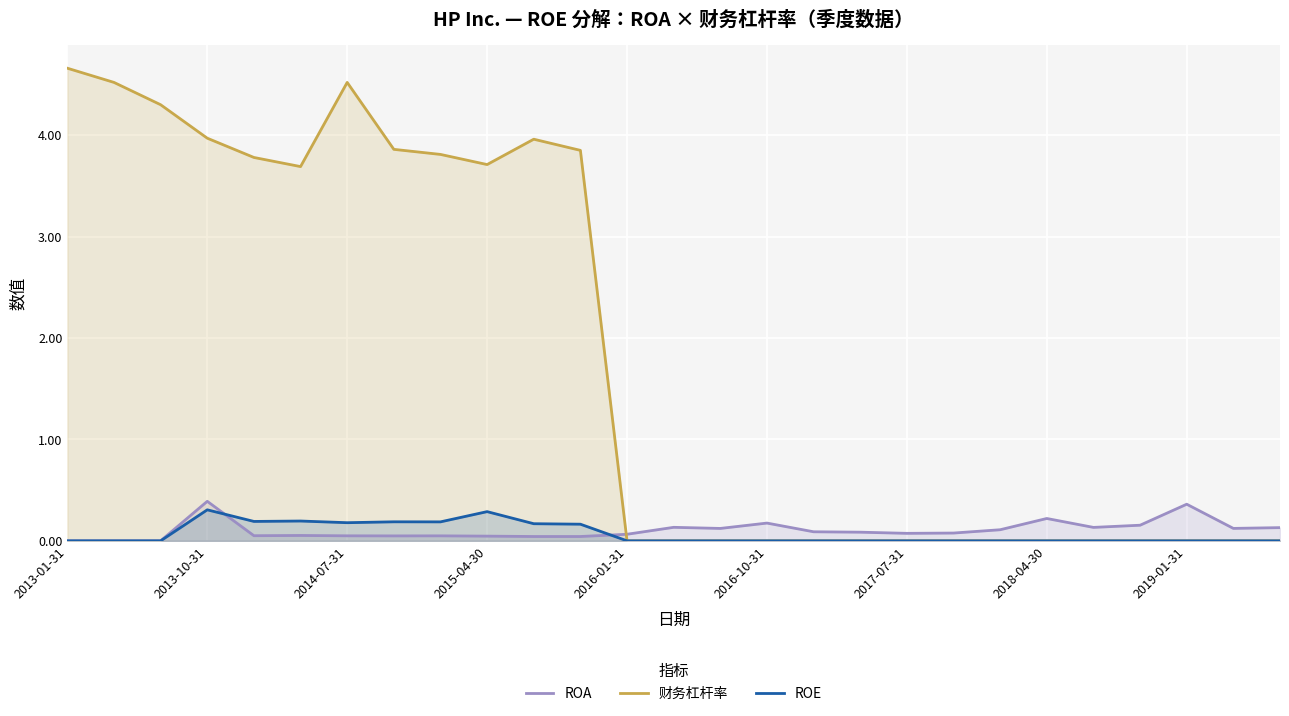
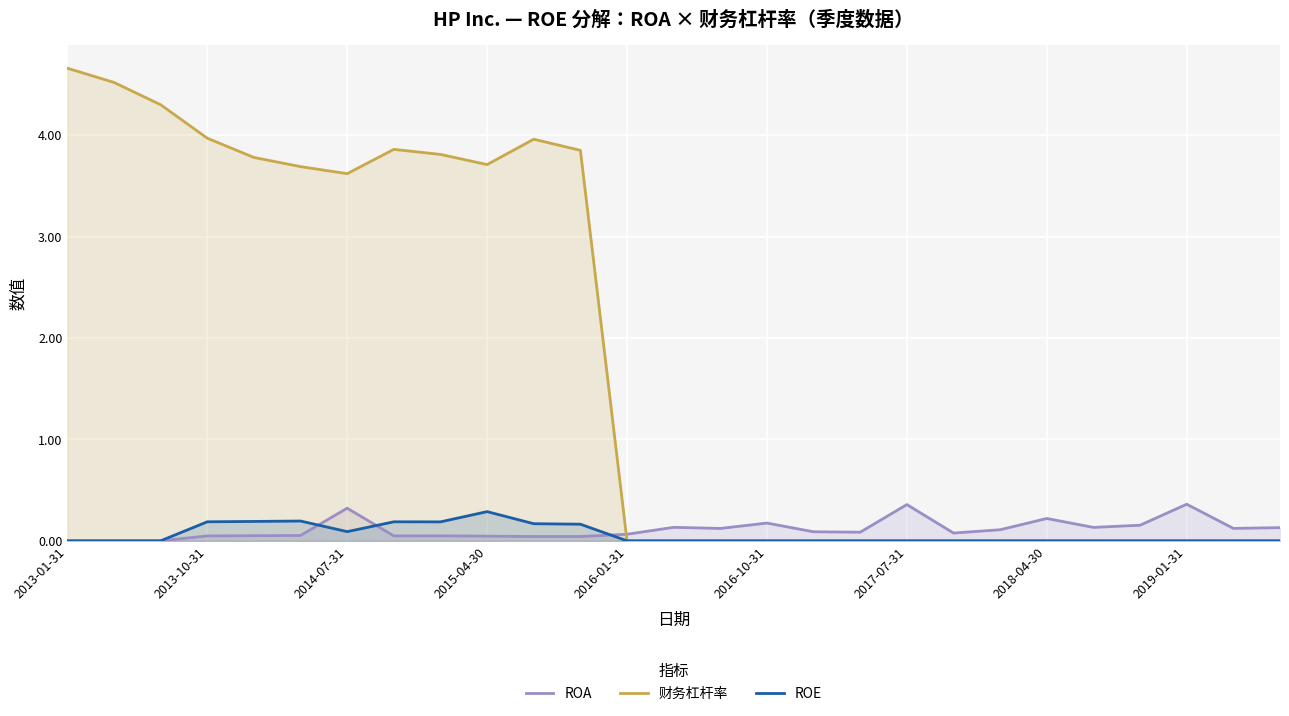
  {
    "ROA": {
-     "2013-10-31": 0.39,
-     "2014-07-31": 0.05,
+     "2013-10-31": 0.05,
+     "2014-07-31": 0.32,
      "2015-04-30": 0.05,
      "2016-01-31": 0.06,
      "2016-10-31": 0.18,
-     "2017-07-31": 0.07,
+     "2017-07-31": 0.36,
      "2018-04-30": 0.22,
      "2019-01-31": 0.36
    },
    "财务杠杆率": {
      "2013-01-31": 4.66,
      "2013-10-31": 3.97,
-     "2014-07-31": 4.52,
+     "2014-07-31": 3.62,
      "2015-04-30": 3.71
    },
    "ROE": {
-     "2013-10-31": 0.31,
-     "2014-07-31": 0.18,
+     "2013-10-31": 0.19,
+     "2014-07-31": 0.09,
      "2015-04-30": 0.29
    }
  }
